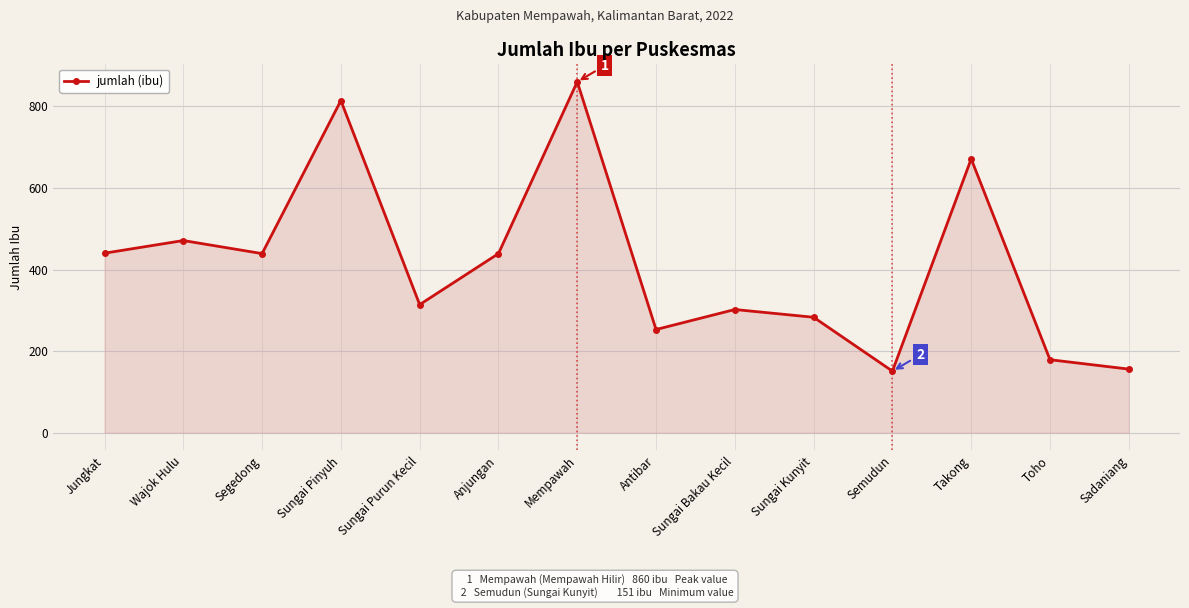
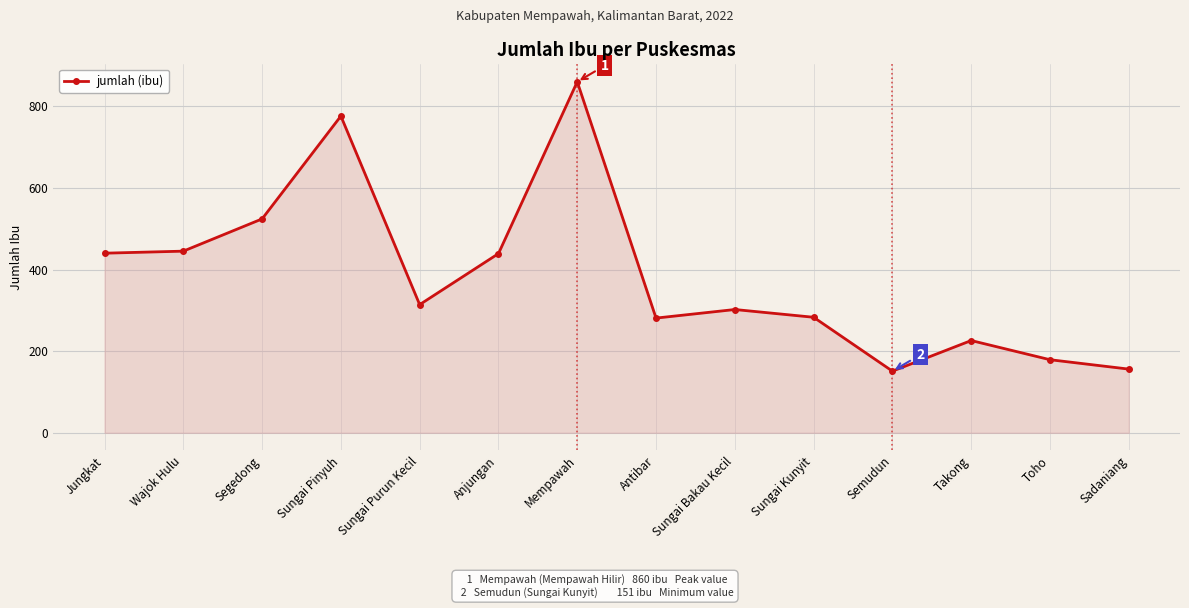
  {
    "Jungkat": 440,
-   "Wajok Hulu": 470,
-   "Segedong": 440,
-   "Sungai Pinyuh": 810,
+   "Wajok Hulu": 450,
+   "Segedong": 520,
+   "Sungai Pinyuh": 780,
    "Sungai Purun Kecil": 310,
    "Anjungan": 440,
    "Mempawah": 860,
-   "Antibar": 250,
+   "Antibar": 280,
    "Sungai Bakau Kecil": 300,
    "Sungai Kunyit": 280,
-   "Takong": 670,
+   "Takong": 230,
    "Toho": 180,
    "Sadaniang": 160
  }
